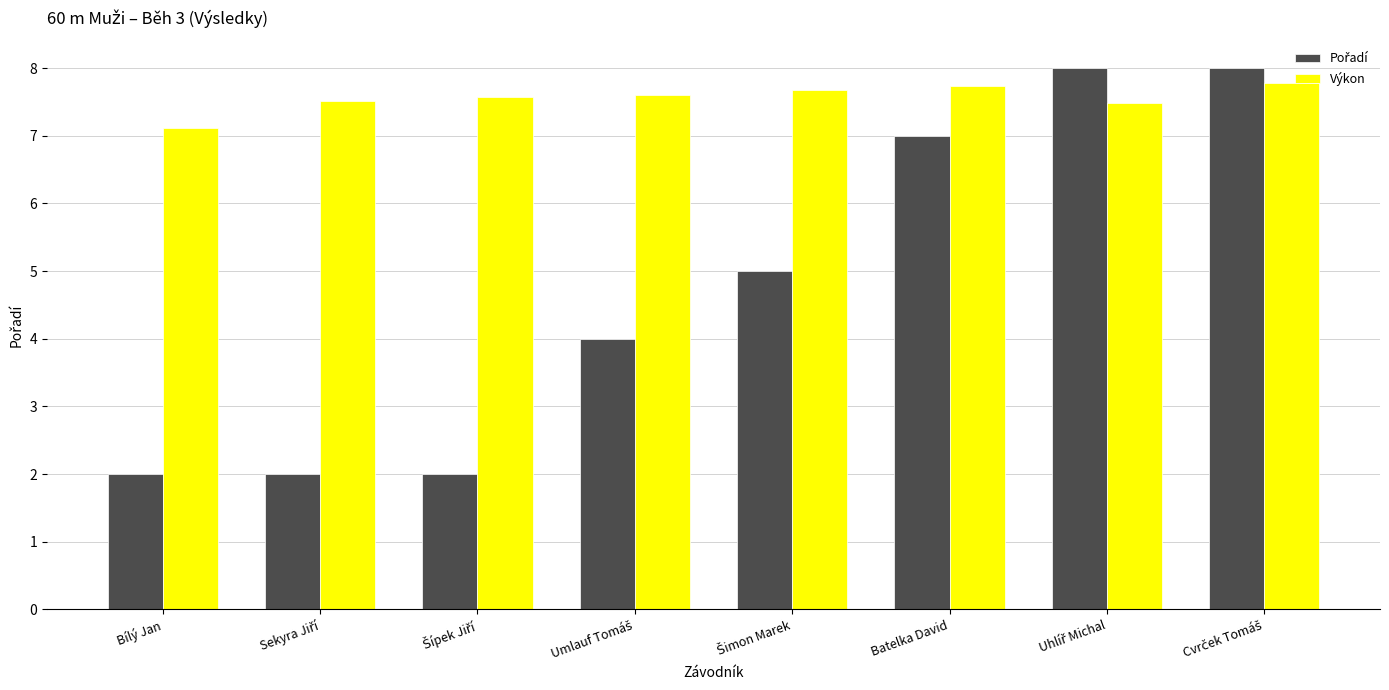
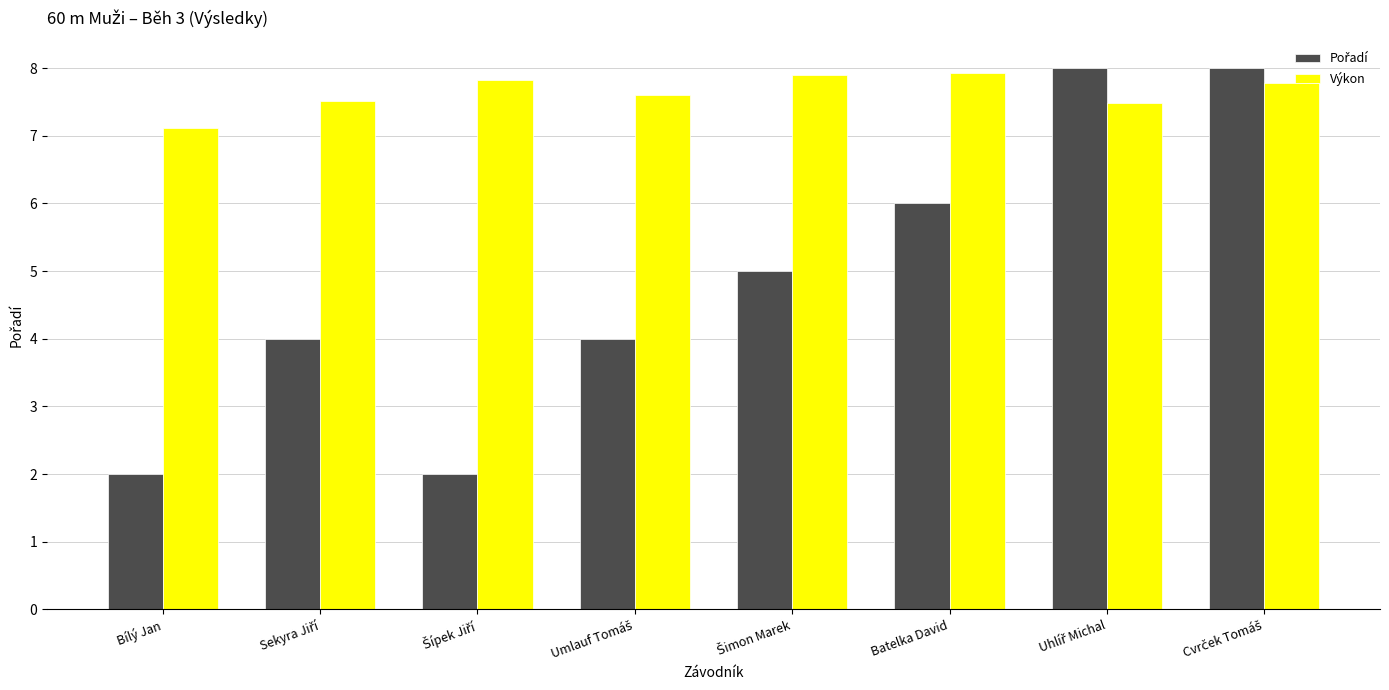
  {
    "Pořadí": {
      "Bílý Jan": 2,
-     "Sekyra Jiří": 2,
+     "Sekyra Jiří": 4,
      "Šípek Jiří": 2,
      "Umlauf Tomáš": 4,
      "Šimon Marek": 5,
-     "Batelka David": 7,
+     "Batelka David": 6,
      "Uhlíř Michal": 8,
      "Cvrček Tomáš": 8
    },
    "Výkon": {
      "Bílý Jan": 7.1,
      "Sekyra Jiří": 7.5,
-     "Šípek Jiří": 7.6,
+     "Šípek Jiří": 7.8,
      "Umlauf Tomáš": 7.6,
-     "Šimon Marek": 7.7,
-     "Batelka David": 7.7,
+     "Šimon Marek": 7.9,
+     "Batelka David": 7.9,
      "Uhlíř Michal": 7.5,
      "Cvrček Tomáš": 7.8
    }
  }
